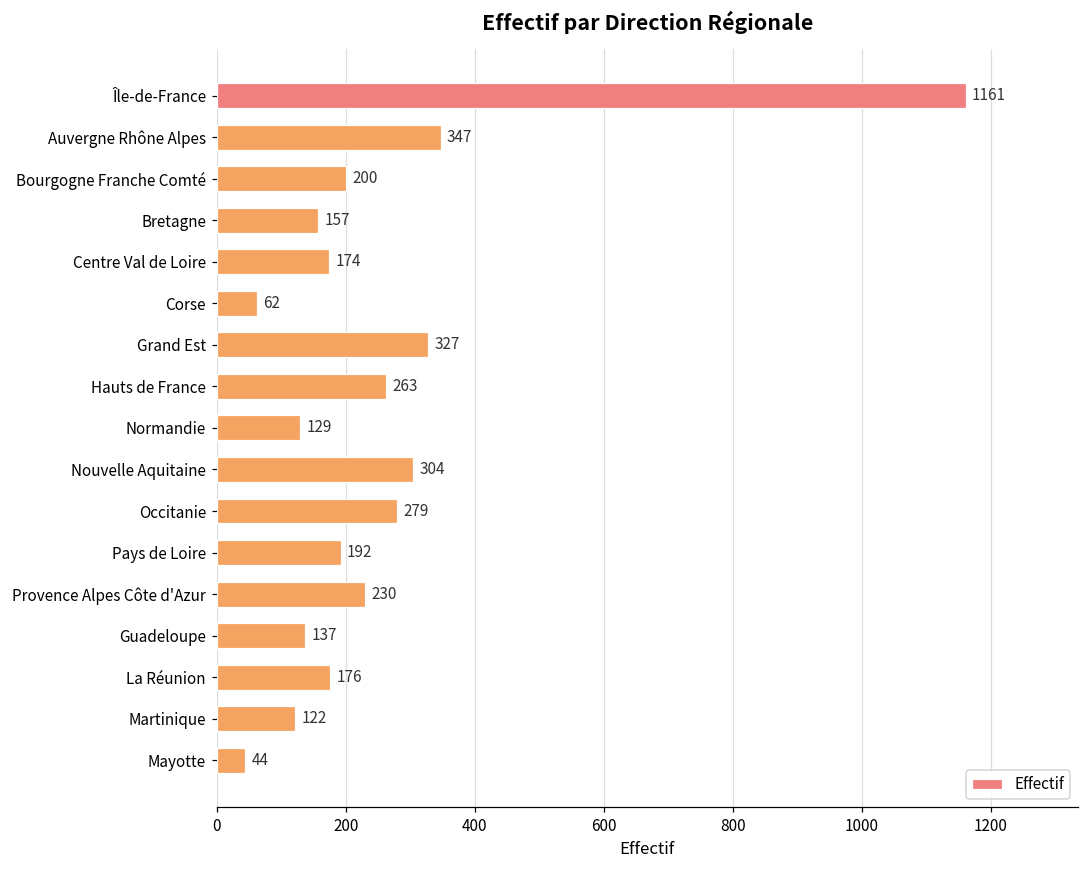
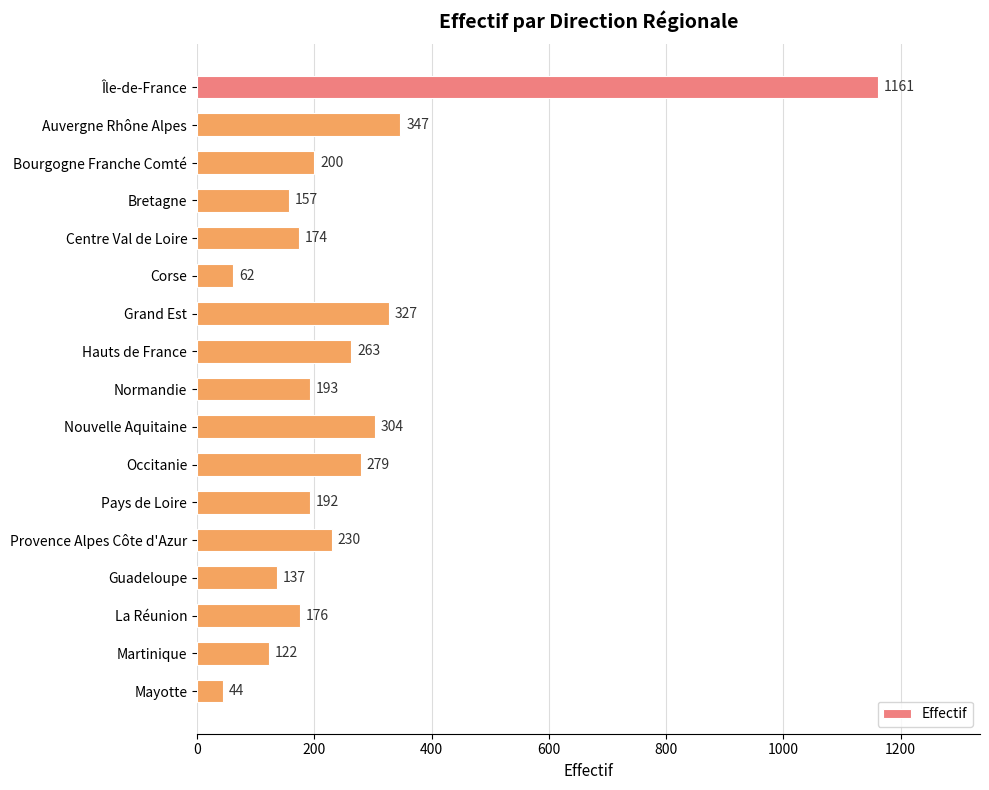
  {
    "Île-de-France": 1161,
    "Auvergne Rhône Alpes": 347,
    "Bourgogne Franche Comté": 200,
    "Bretagne": 157,
    "Centre Val de Loire": 174,
    "Corse": 62,
    "Grand Est": 327,
    "Hauts de France": 263,
-   "Normandie": 129,
+   "Normandie": 193,
    "Nouvelle Aquitaine": 304,
    "Occitanie": 279,
    "Pays de Loire": 192,
    "Provence Alpes Côte d'Azur": 230,
    "Guadeloupe": 137,
    "La Réunion": 176,
    "Martinique": 122,
    "Mayotte": 44
  }
